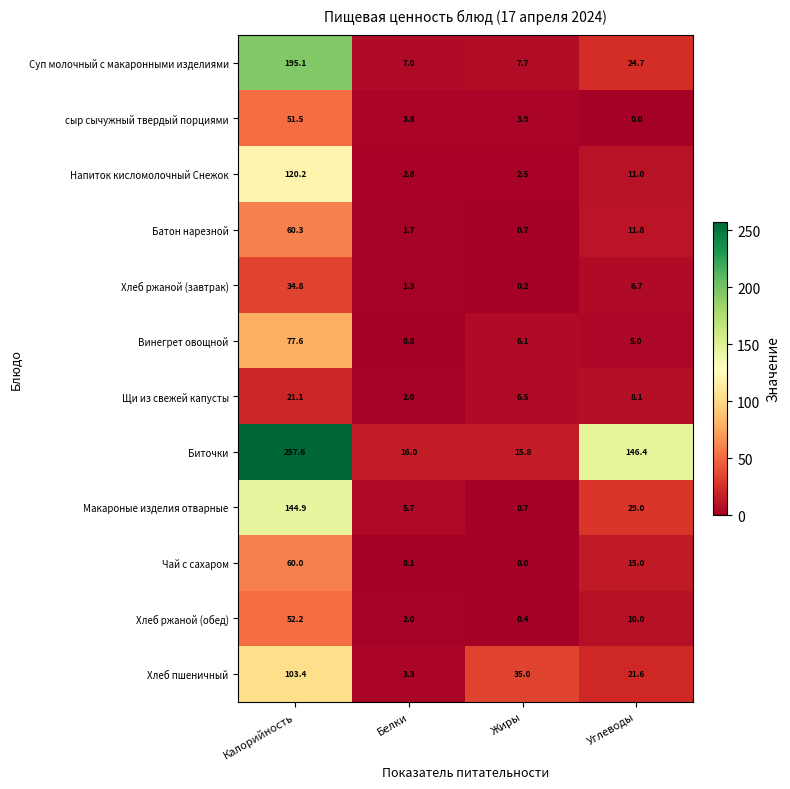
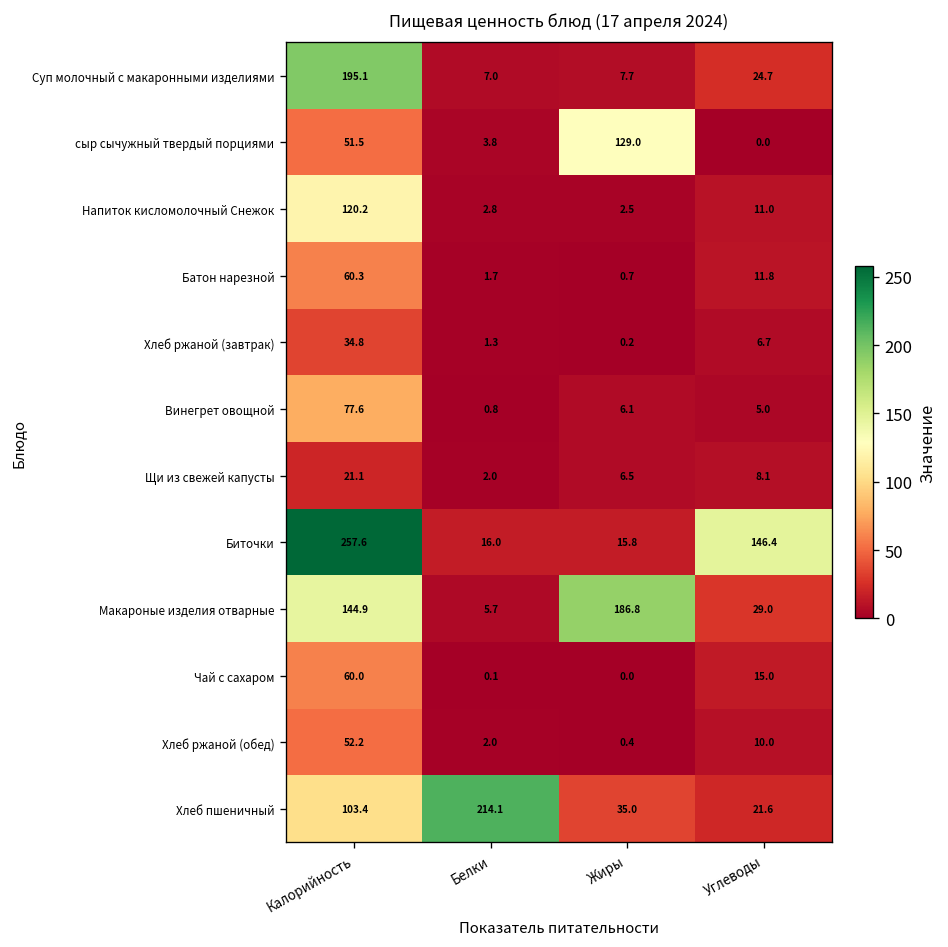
  {
    "Суп молочный с макаронными изделиями": {
      "Калорийность": 195.1,
      "Белки": 7.0,
      "Жиры": 7.7,
      "Углеводы": 24.7
    },
    "сыр сычужный твердый порциями": {
      "Калорийность": 51.5,
      "Белки": 3.8,
-     "Жиры": 3.9,
+     "Жиры": 129.0,
      "Углеводы": 0.0
    },
    "Напиток кисломолочный Снежок": {
      "Калорийность": 120.2,
      "Белки": 2.8,
      "Жиры": 2.5,
      "Углеводы": 11.0
    },
    "Батон нарезной": {
      "Калорийность": 60.3,
      "Белки": 1.7,
      "Жиры": 0.7,
      "Углеводы": 11.8
    },
    "Хлеб ржаной (завтрак)": {
      "Калорийность": 34.8,
      "Белки": 1.3,
      "Жиры": 0.2,
      "Углеводы": 6.7
    },
    "Винегрет овощной": {
      "Калорийность": 77.6,
      "Белки": 0.8,
      "Жиры": 6.1,
      "Углеводы": 5.0
    },
    "Щи из свежей капусты": {
      "Калорийность": 21.1,
      "Белки": 2.0,
      "Жиры": 6.5,
      "Углеводы": 8.1
    },
    "Биточки": {
      "Калорийность": 257.6,
      "Белки": 16.0,
      "Жиры": 15.8,
      "Углеводы": 146.4
    },
    "Макароные изделия отварные": {
      "Калорийность": 144.9,
      "Белки": 5.7,
-     "Жиры": 0.7,
+     "Жиры": 186.8,
      "Углеводы": 29.0
    },
    "Чай с сахаром": {
      "Калорийность": 60.0,
      "Белки": 0.1,
      "Жиры": 0.0,
      "Углеводы": 15.0
    },
    "Хлеб ржаной (обед)": {
      "Калорийность": 52.2,
      "Белки": 2.0,
      "Жиры": 0.4,
      "Углеводы": 10.0
    },
    "Хлеб пшеничный": {
      "Калорийность": 103.4,
-     "Белки": 3.3,
+     "Белки": 214.1,
      "Жиры": 35.0,
      "Углеводы": 21.6
    }
  }
